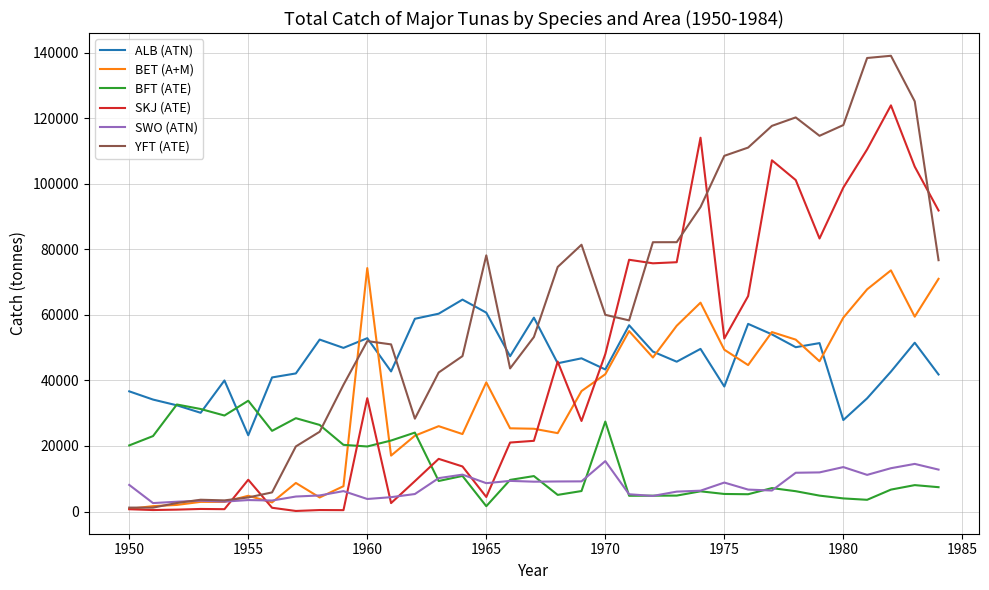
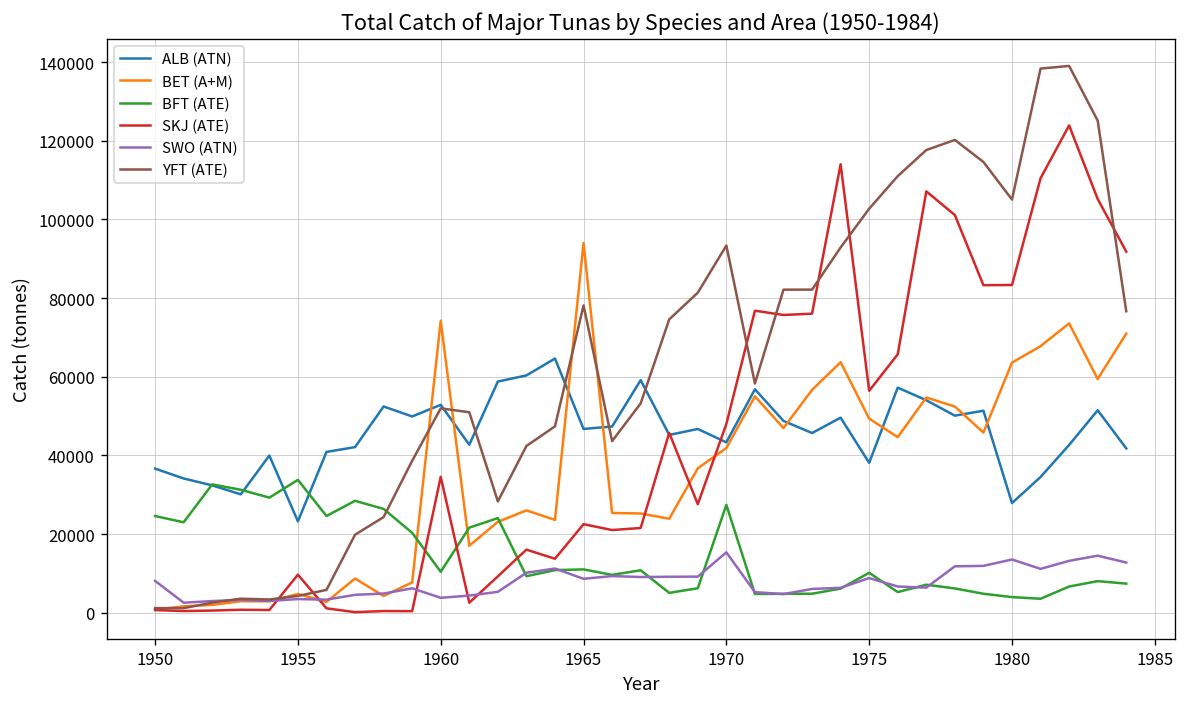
  {
    "ALB (ATN)": {
      "1950": 37000,
      "1955": 23000,
      "1960": 53000,
-     "1965": 61000,
+     "1965": 47000,
      "1970": 43000,
      "1975": 38000,
      "1980": 28000
    },
    "BET (A+M)": {
      "1960": 74000,
-     "1965": 39000,
+     "1965": 94000,
      "1970": 42000,
      "1975": 49000,
-     "1980": 59000
+     "1980": 64000
    },
    "BFT (ATE)": {
-     "1950": 20000,
+     "1950": 25000,
      "1955": 34000,
-     "1960": 20000,
-     "1965": 2000,
+     "1960": 10000,
+     "1965": 11000,
      "1970": 27000,
-     "1975": 5000,
+     "1975": 10000,
      "1980": 4000
    },
    "SKJ (ATE)": {
      "1955": 10000,
      "1960": 35000,
-     "1965": 4000,
+     "1965": 23000,
      "1970": 48000,
-     "1975": 53000,
-     "1980": 99000
+     "1975": 56000,
+     "1980": 83000
    },
    "SWO (ATN)": {
      "1950": 8000,
      "1955": 4000,
      "1960": 4000,
      "1965": 9000,
      "1970": 15000,
      "1975": 9000,
      "1980": 14000
    },
    "YFT (ATE)": {
      "1960": 52000,
      "1965": 78000,
-     "1970": 60000,
-     "1975": 108000,
-     "1980": 118000
+     "1970": 93000,
+     "1975": 103000,
+     "1980": 105000
    }
  }
